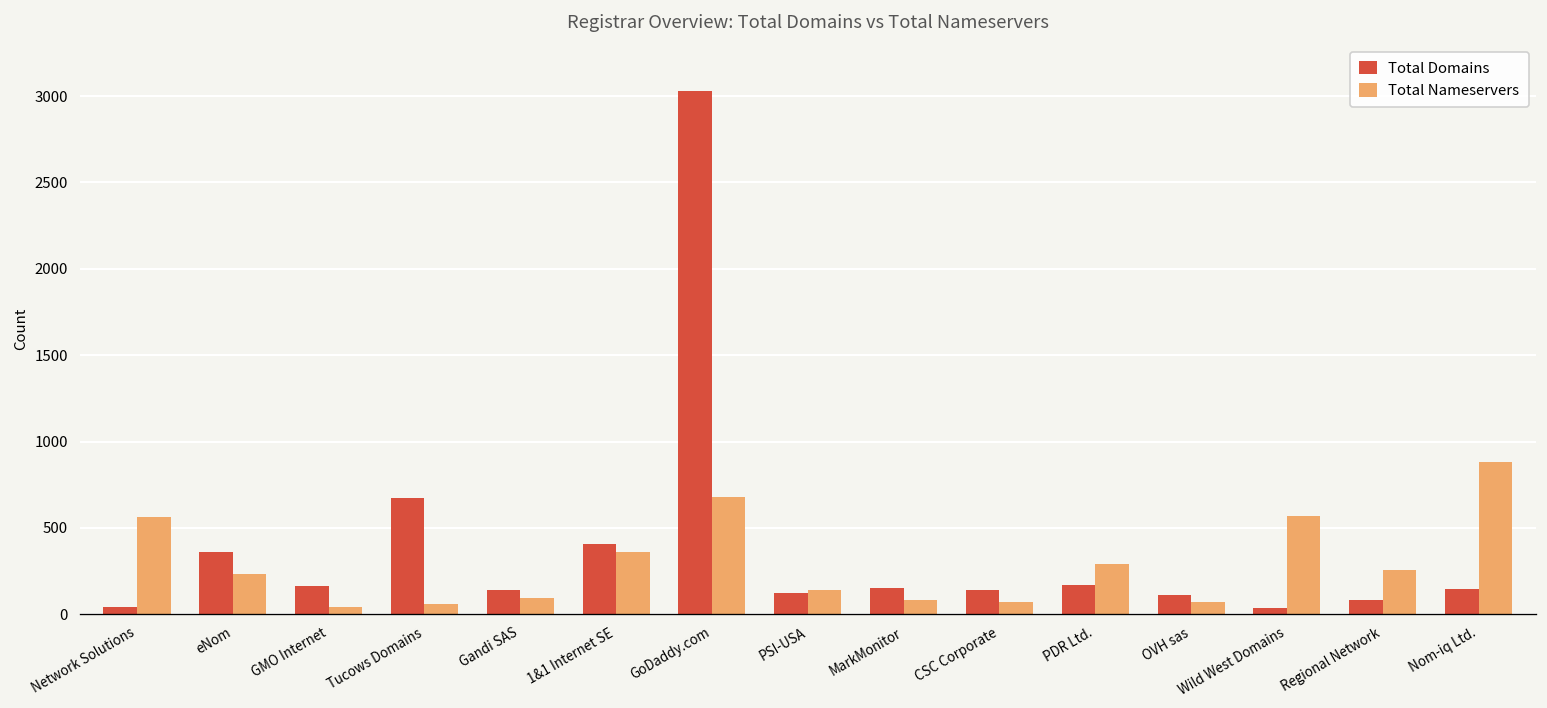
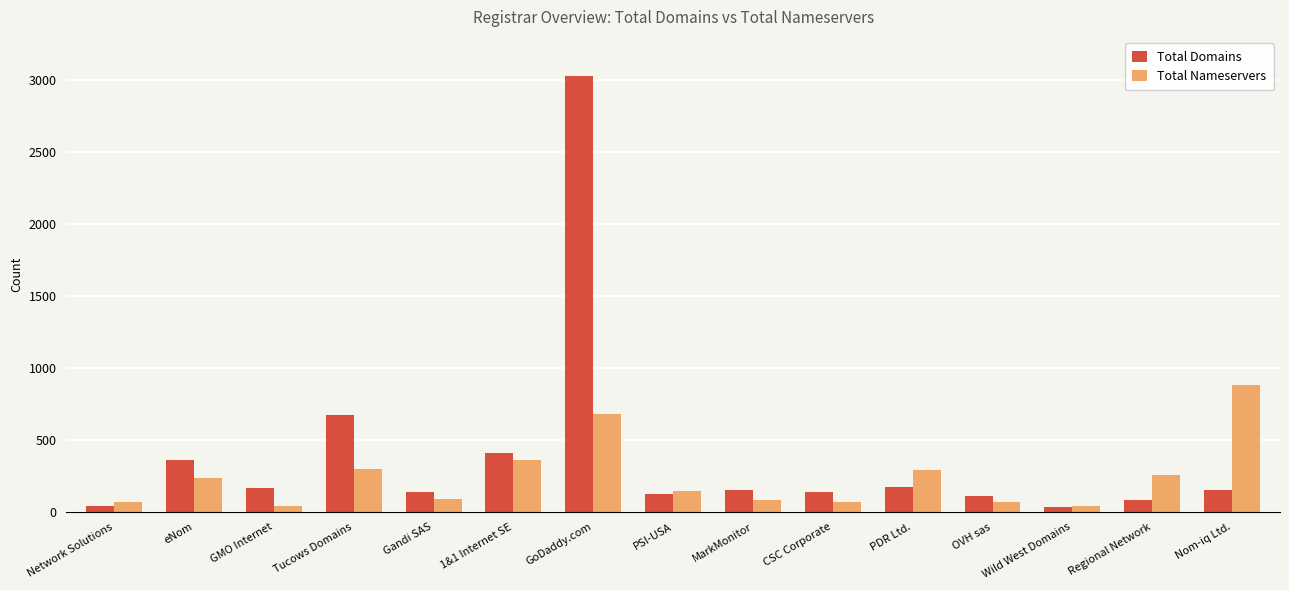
  {
    "Total Domains": {
      "Network Solutions": 40,
      "eNom": 360,
      "GMO Internet": 170,
      "Tucows Domains": 670,
      "Gandi SAS": 140,
      "1&1 Internet SE": 410,
      "GoDaddy.com": 3030,
      "PSI-USA": 120,
      "MarkMonitor": 150,
      "CSC Corporate": 140,
      "PDR Ltd.": 170,
      "OVH sas": 110,
      "Wild West Domains": 40,
      "Regional Network": 80,
      "Nom-iq Ltd.": 150
    },
    "Total Nameservers": {
-     "Network Solutions": 560,
+     "Network Solutions": 70,
      "eNom": 240,
      "GMO Internet": 40,
-     "Tucows Domains": 60,
+     "Tucows Domains": 300,
      "Gandi SAS": 90,
      "1&1 Internet SE": 360,
      "GoDaddy.com": 680,
      "PSI-USA": 140,
      "MarkMonitor": 90,
      "CSC Corporate": 70,
      "PDR Ltd.": 290,
      "OVH sas": 70,
-     "Wild West Domains": 570,
+     "Wild West Domains": 40,
      "Regional Network": 260,
      "Nom-iq Ltd.": 880
    }
  }
